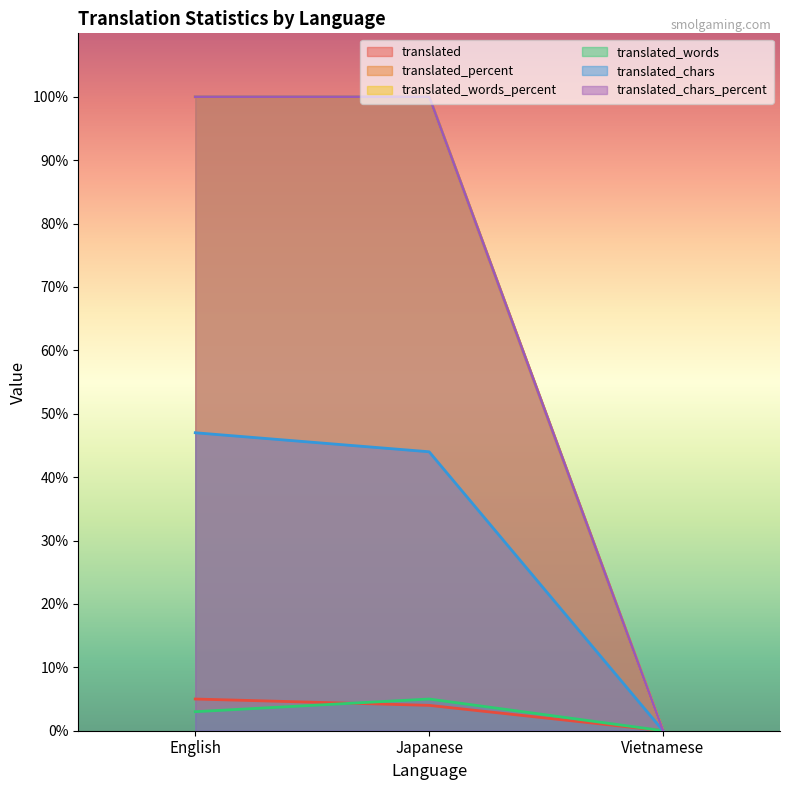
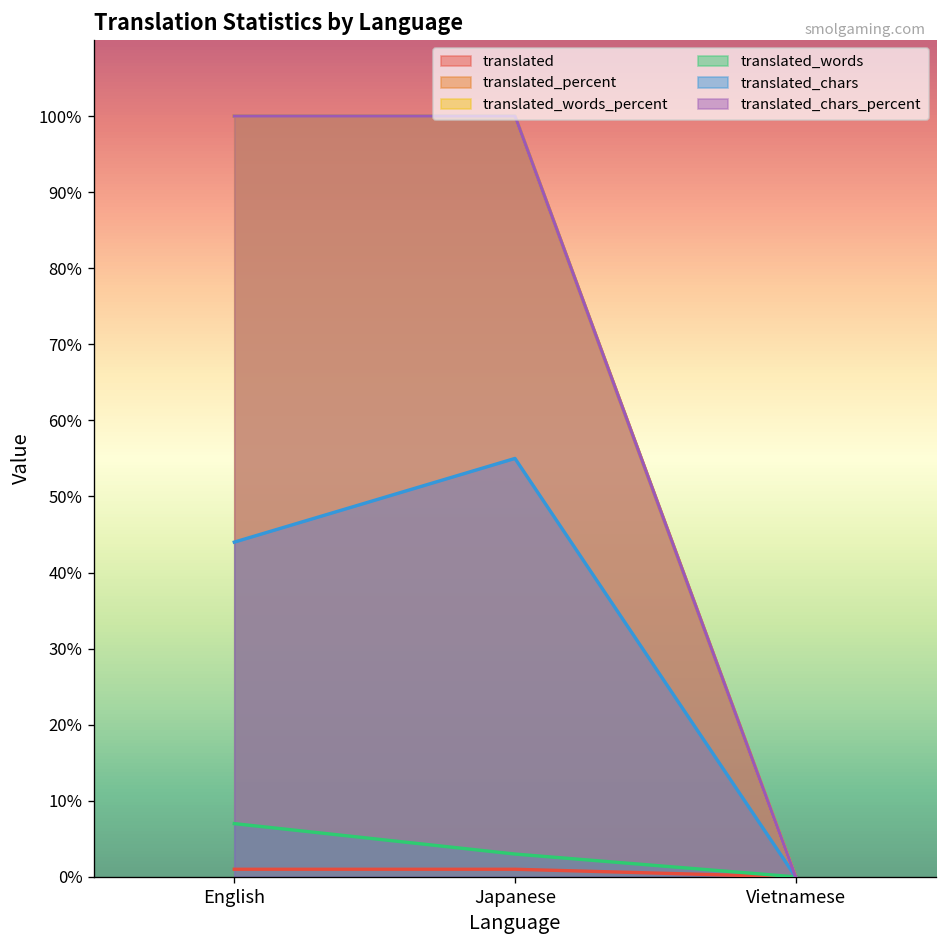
  {
    "translated": {
-     "English": "5%",
-     "Japanese": "4%"
+     "English": "1%",
+     "Japanese": "1%"
    },
    "translated_chars_percent": {
      "English": "100%"
    },
    "translated_words": {
-     "English": "3%",
-     "Japanese": "5%"
+     "English": "7%",
+     "Japanese": "3%"
    },
    "translated_chars": {
-     "English": "47%",
-     "Japanese": "44%"
+     "English": "44%",
+     "Japanese": "55%"
    }
  }
